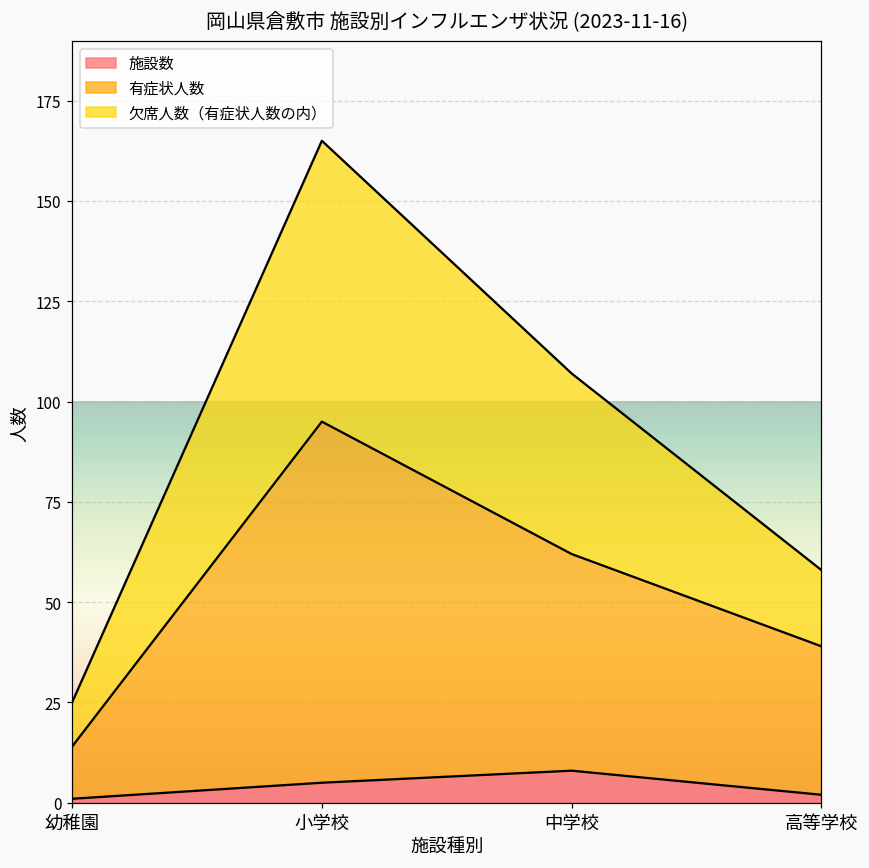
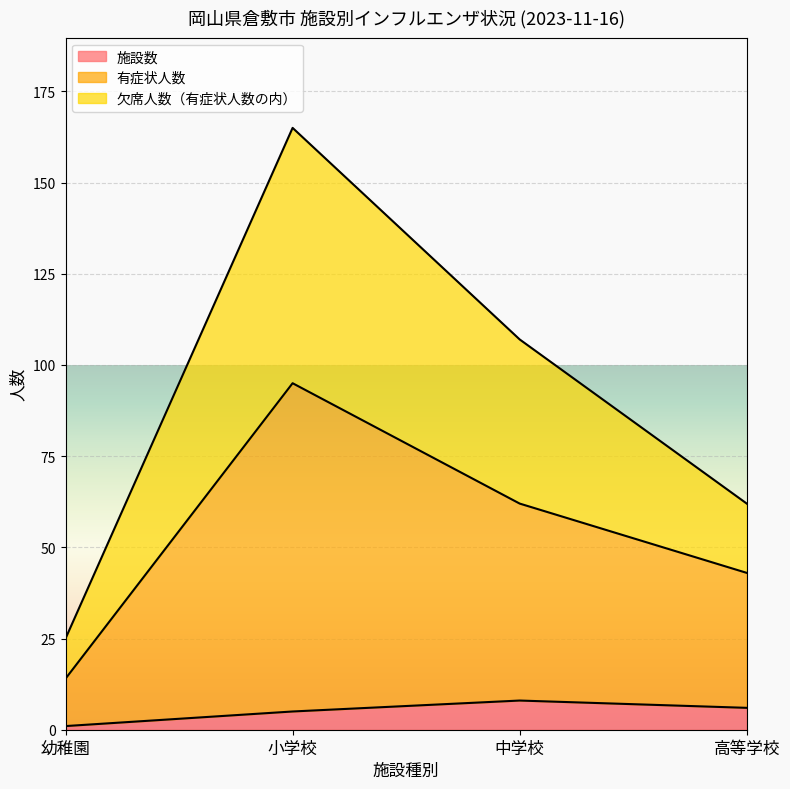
  {
    "施設数": {
      "幼稚園": 1,
      "小学校": 5,
      "中学校": 8,
-     "高等学校": 2
+     "高等学校": 6
    }
  }
